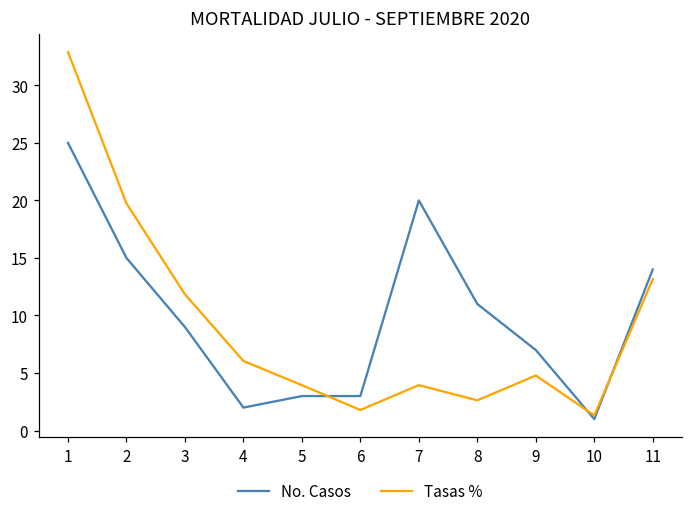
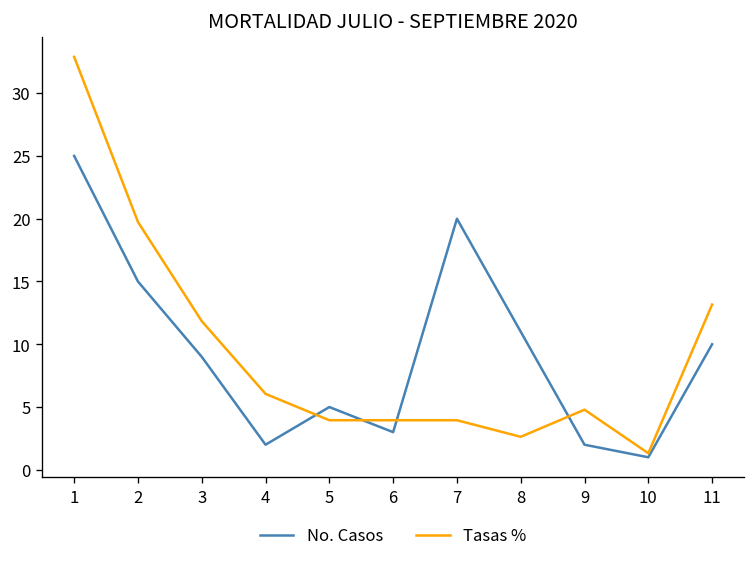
  {
    "No. Casos": {
      "1": 25,
      "2": 15,
      "3": 9,
      "4": 2,
-     "5": 3,
+     "5": 5,
      "6": 3,
      "7": 20,
      "8": 11,
-     "9": 7,
+     "9": 2,
      "10": 1,
-     "11": 14
+     "11": 10
    },
    "Tasas %": {
      "1": 32.9,
      "2": 19.7,
      "3": 11.8,
      "4": 6.1,
      "5": 4.0,
-     "6": 1.8,
+     "6": 4.0,
      "7": 4.0,
      "8": 2.6,
      "9": 4.8,
      "10": 1.3,
      "11": 13.2
    }
  }
